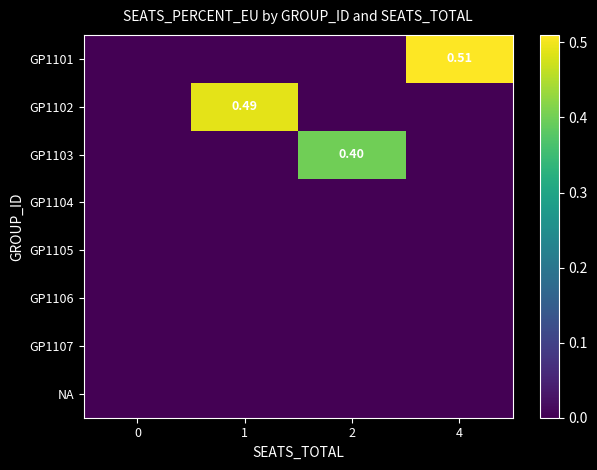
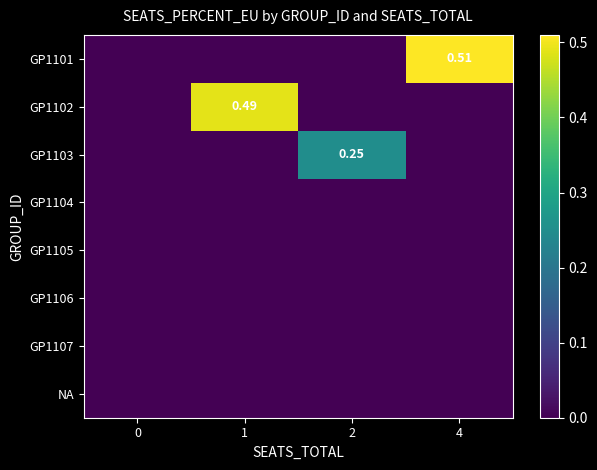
  {
    "GP1101": {
      "4": 0.51
    },
    "GP1102": {
      "1": 0.49
    },
    "GP1103": {
-     "2": 0.40
+     "2": 0.25
    }
  }
